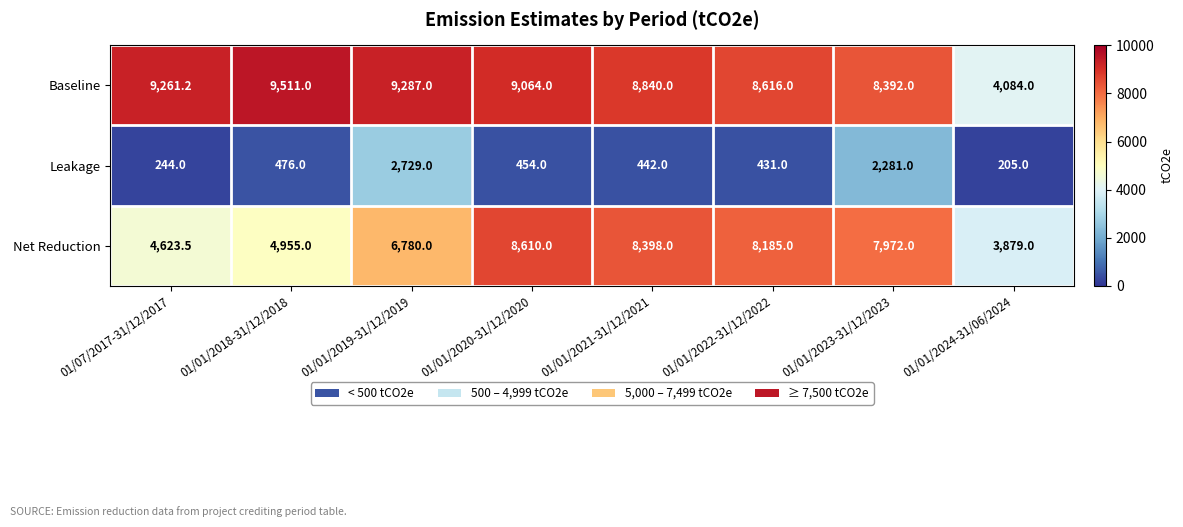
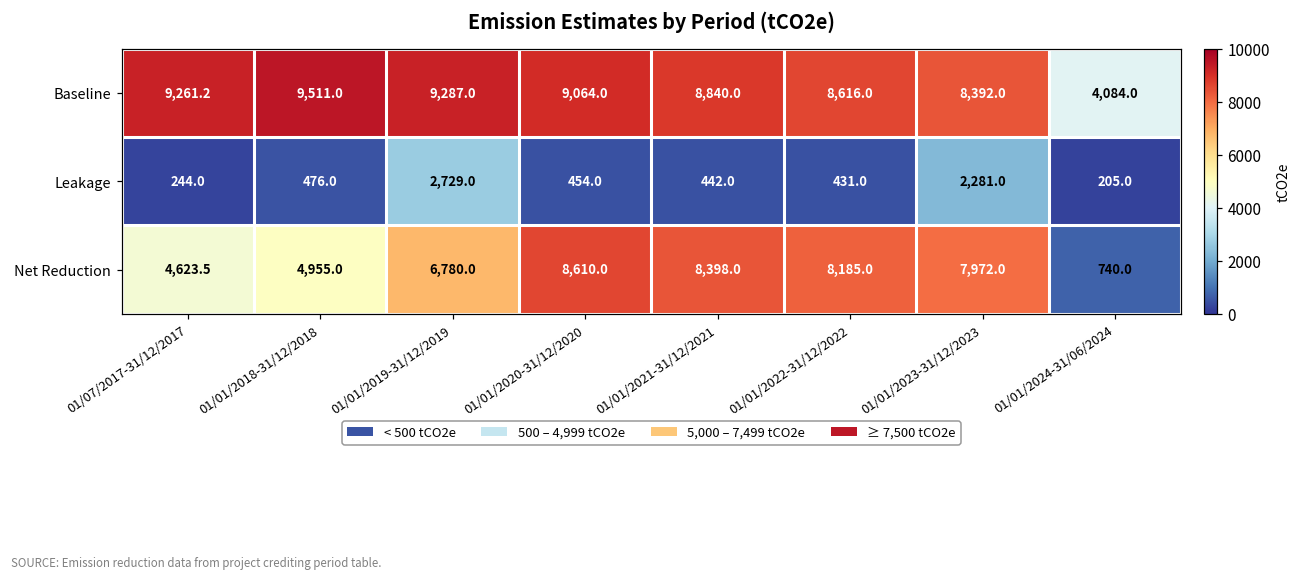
  {
    "Baseline": {
      "01/07/2017-31/12/2017": "9,261.2",
      "01/01/2018-31/12/2018": "9,511.0",
      "01/01/2019-31/12/2019": "9,287.0",
      "01/01/2020-31/12/2020": "9,064.0",
      "01/01/2021-31/12/2021": "8,840.0",
      "01/01/2022-31/12/2022": "8,616.0",
      "01/01/2023-31/12/2023": "8,392.0",
      "01/01/2024-31/06/2024": "4,084.0"
    },
    "Leakage": {
      "01/07/2017-31/12/2017": "244.0",
      "01/01/2018-31/12/2018": "476.0",
      "01/01/2019-31/12/2019": "2,729.0",
      "01/01/2020-31/12/2020": "454.0",
      "01/01/2021-31/12/2021": "442.0",
      "01/01/2022-31/12/2022": "431.0",
      "01/01/2023-31/12/2023": "2,281.0",
      "01/01/2024-31/06/2024": "205.0"
    },
    "Net Reduction": {
      "01/07/2017-31/12/2017": "4,623.5",
      "01/01/2018-31/12/2018": "4,955.0",
      "01/01/2019-31/12/2019": "6,780.0",
      "01/01/2020-31/12/2020": "8,610.0",
      "01/01/2021-31/12/2021": "8,398.0",
      "01/01/2022-31/12/2022": "8,185.0",
      "01/01/2023-31/12/2023": "7,972.0",
-     "01/01/2024-31/06/2024": "3,879.0"
+     "01/01/2024-31/06/2024": "740.0"
    }
  }
